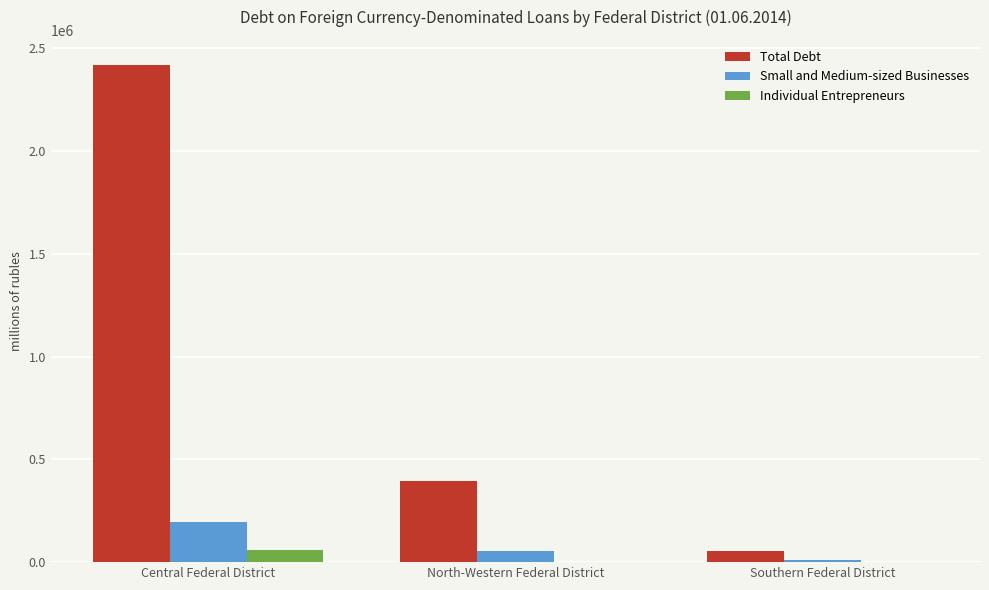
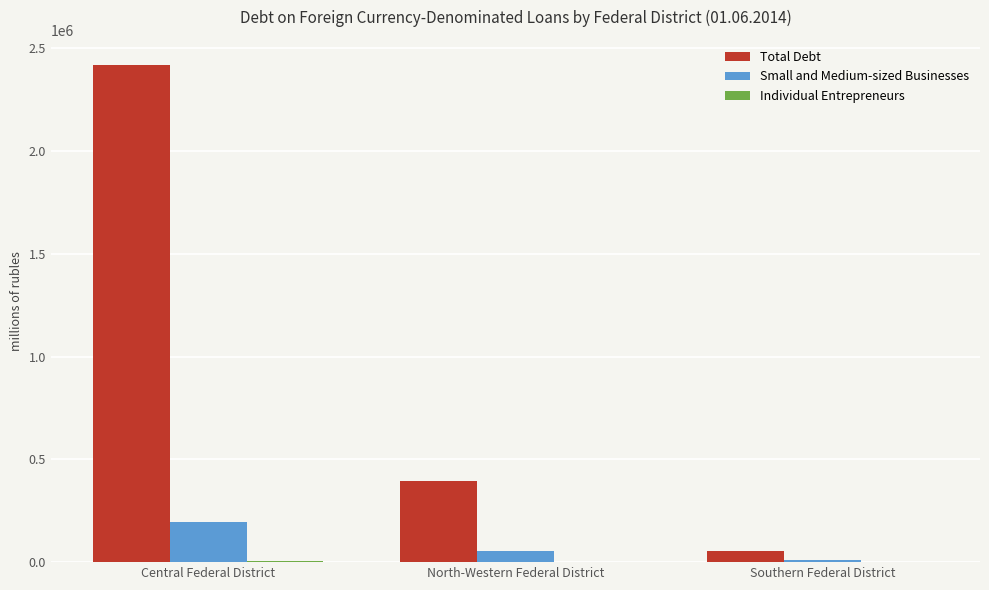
  {
    "Total Debt": {
      "Central Federal District": 2420000,
      "North-Western Federal District": 390000,
      "Southern Federal District": 50000
    },
    "Small and Medium-sized Businesses": {
      "Central Federal District": 200000,
      "North-Western Federal District": 50000
    },
    "Individual Entrepreneurs": {
-     "Central Federal District": 60000
+     "Central Federal District": 0
    }
  }
